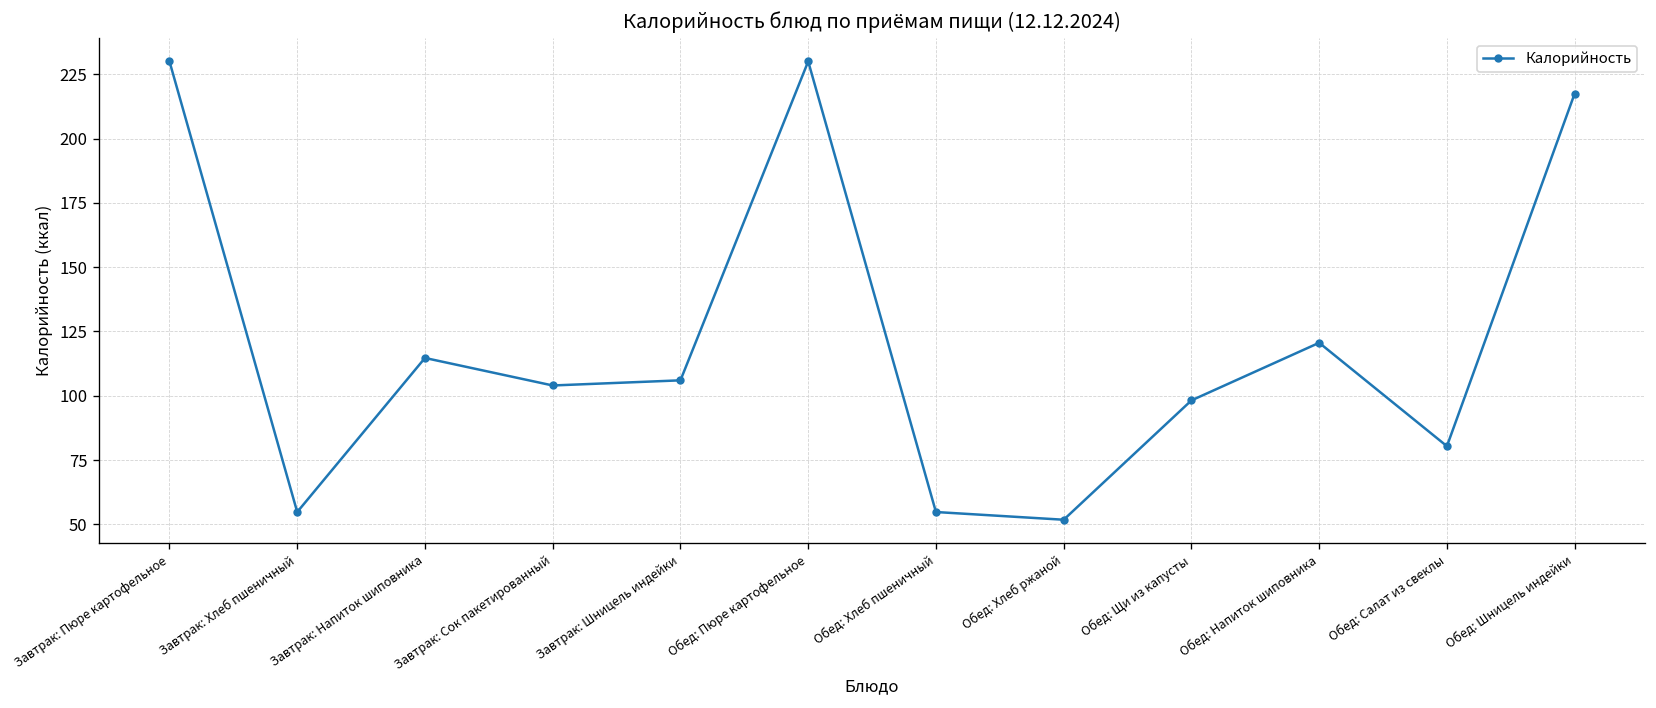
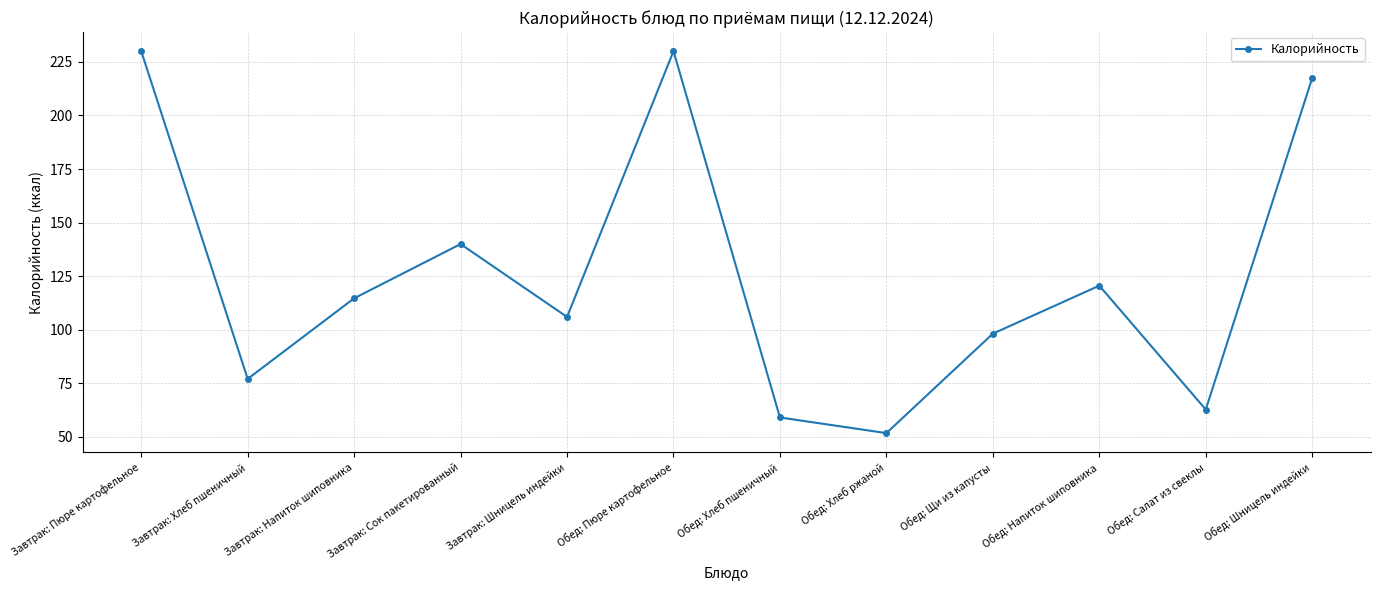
  {
    "Завтрак: Пюре картофельное": 230,
-   "Завтрак: Хлеб пшеничный": 55,
+   "Завтрак: Хлеб пшеничный": 77,
    "Завтрак: Напиток шиповника": 115,
-   "Завтрак: Сок пакетированный": 104,
+   "Завтрак: Сок пакетированный": 140,
    "Завтрак: Шницель индейки": 106,
    "Обед: Пюре картофельное": 230,
-   "Обед: Хлеб пшеничный": 55,
+   "Обед: Хлеб пшеничный": 59,
    "Обед: Хлеб ржаной": 52,
    "Обед: Щи из капусты": 98,
    "Обед: Напиток шиповника": 121,
-   "Обед: Салат из свеклы": 80,
+   "Обед: Салат из свеклы": 63,
    "Обед: Шницель индейки": 218
  }
